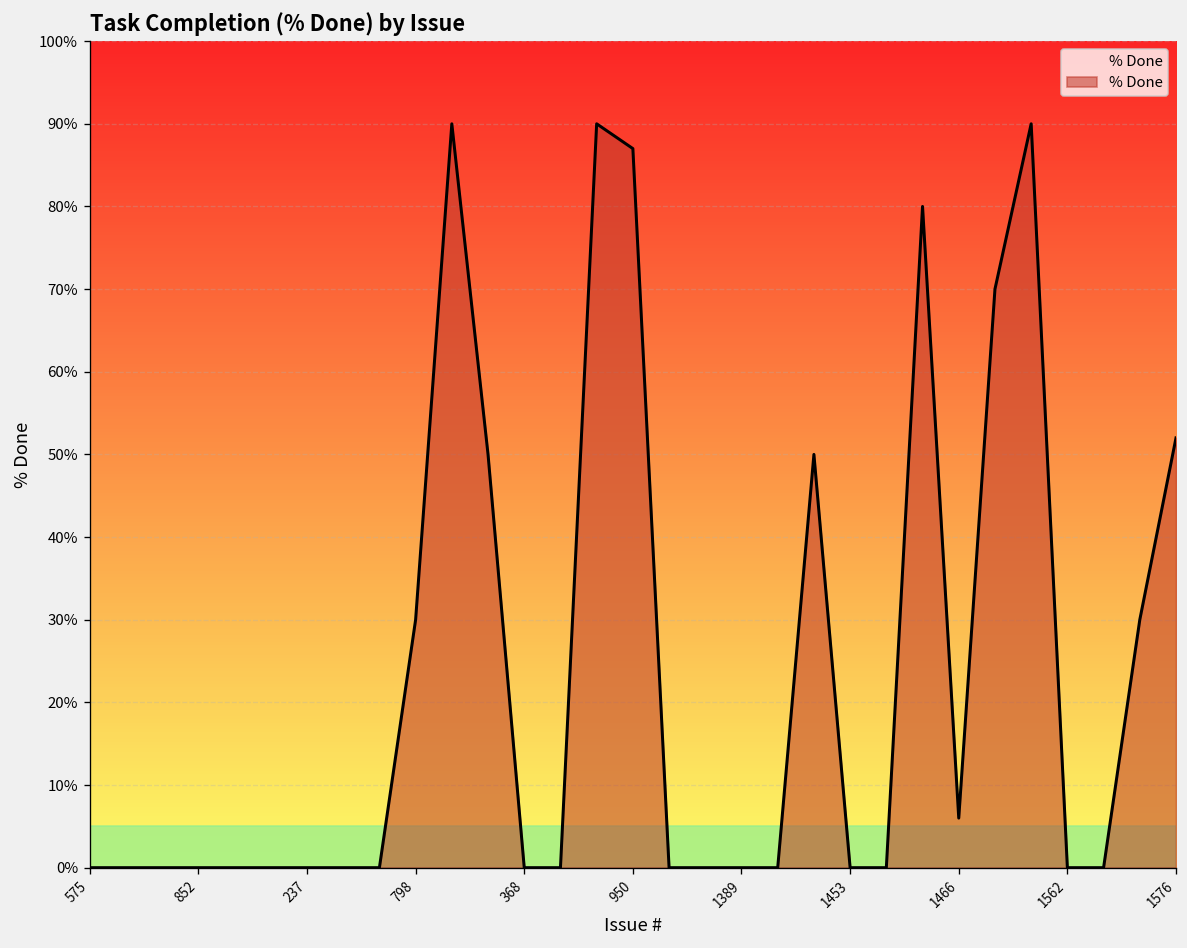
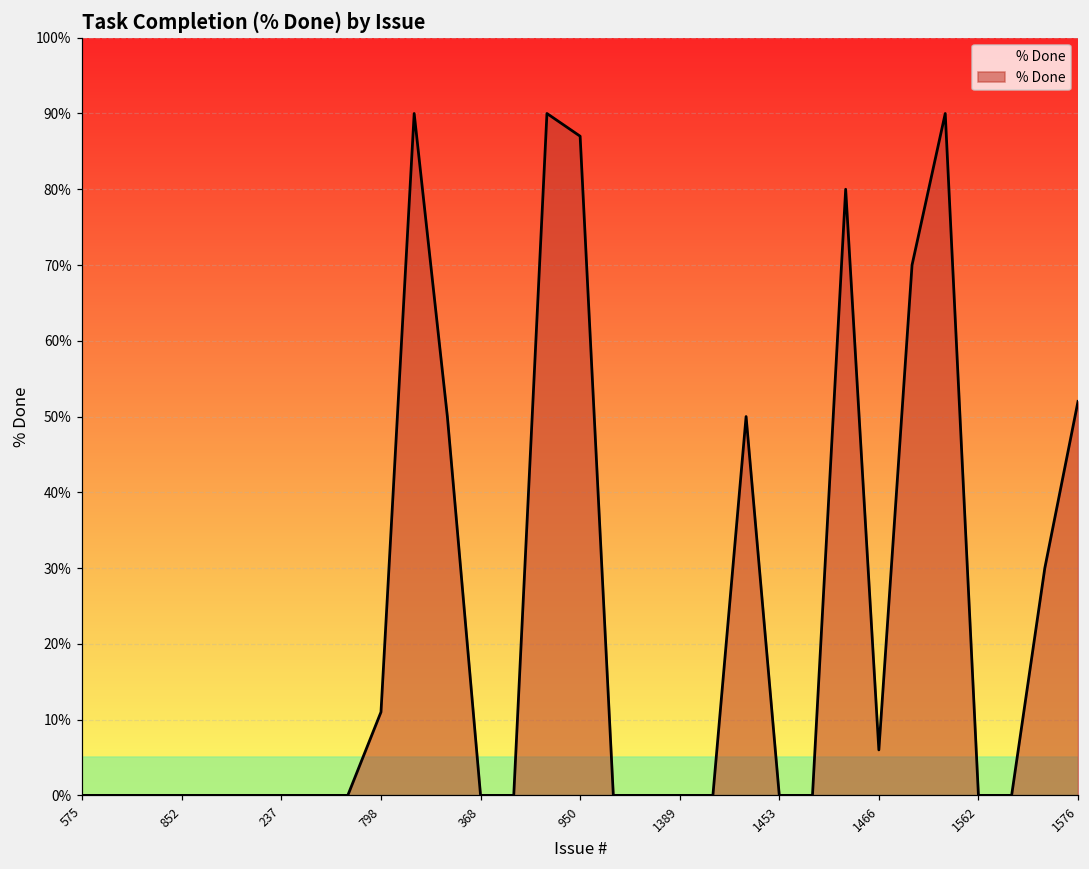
  {
-   "798": "30%",
+   "798": "11%",
    "950": "87%",
    "1466": "6%",
    "1576": "52%"
  }
